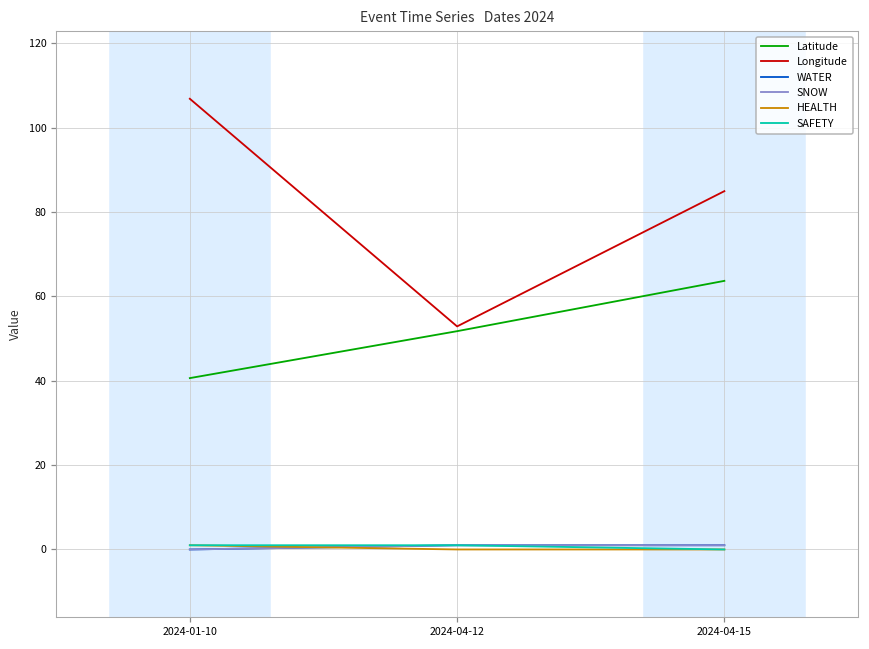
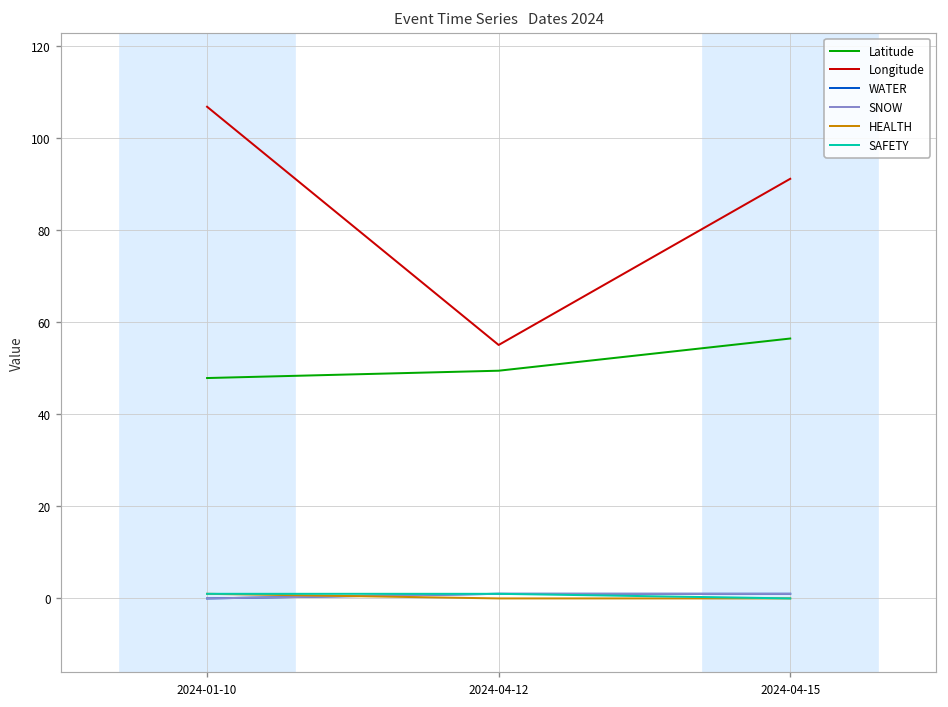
  {
    "Latitude": {
-     "2024-01-10": 41,
-     "2024-04-12": 52,
-     "2024-04-15": 64
+     "2024-01-10": 48,
+     "2024-04-12": 49,
+     "2024-04-15": 56
    },
    "Longitude": {
      "2024-01-10": 107,
-     "2024-04-12": 53,
-     "2024-04-15": 85
+     "2024-04-12": 55,
+     "2024-04-15": 91
    },
    "SNOW": {
      "2024-01-10": 0,
      "2024-04-15": 1
    },
    "HEALTH": {
      "2024-04-12": 0
    }
  }
